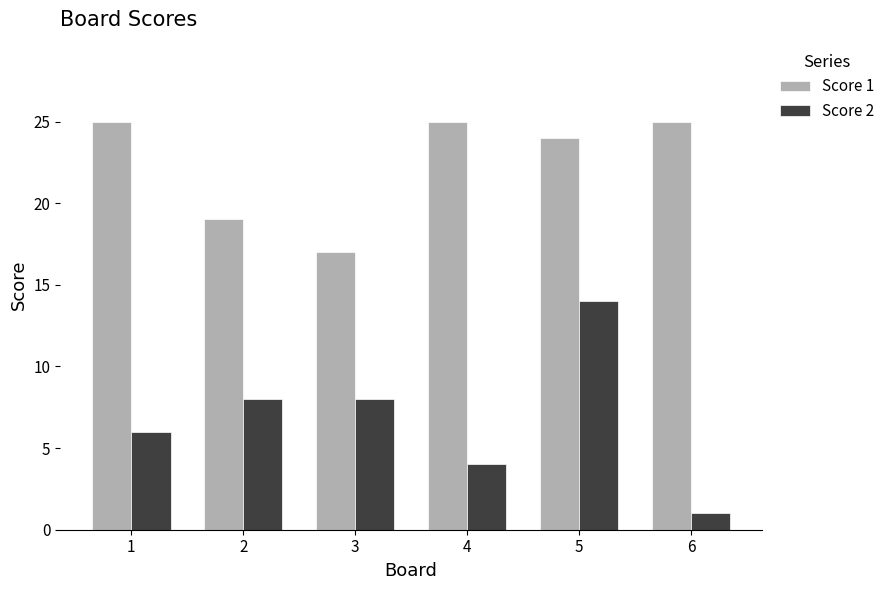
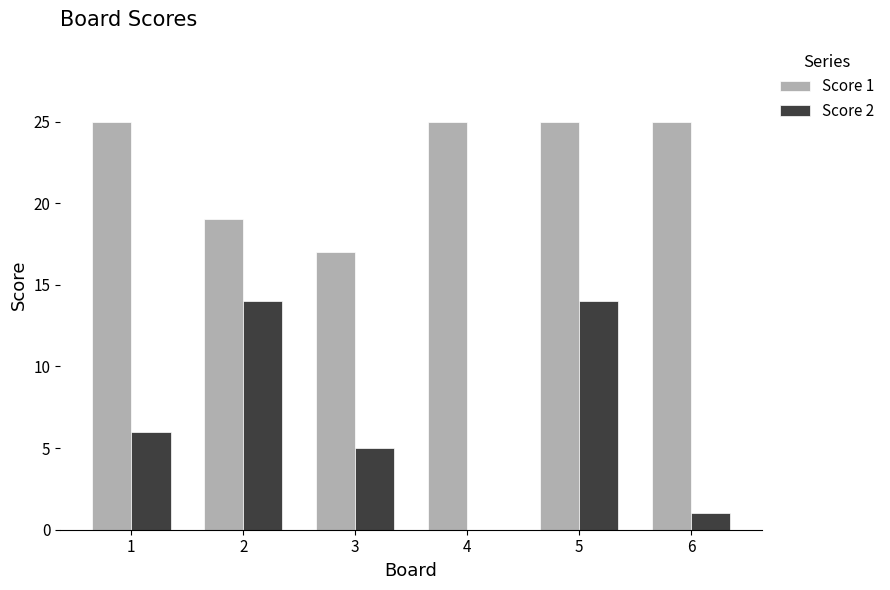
  {
    "Score 1": {
      "1": 25,
      "2": 19,
      "3": 17,
      "4": 25,
-     "5": 24,
+     "5": 25,
      "6": 25
    },
    "Score 2": {
      "1": 6,
-     "2": 8,
-     "3": 8,
-     "4": 4,
+     "2": 14,
+     "3": 5,
+     "4": 0,
      "5": 14,
      "6": 1
    }
  }
